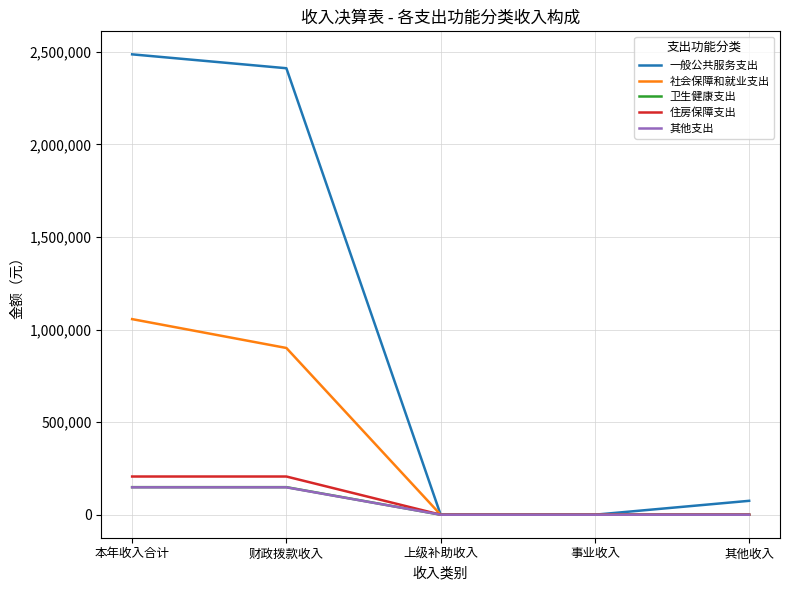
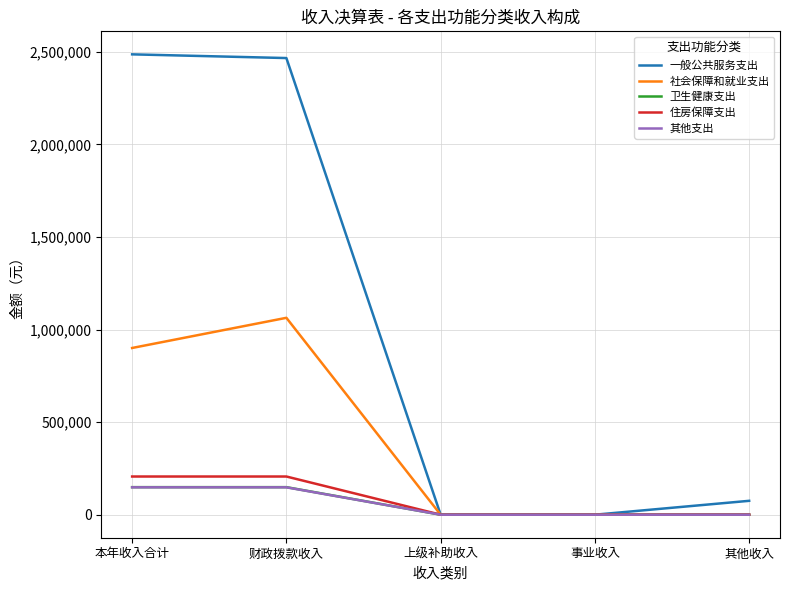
  {
    "一般公共服务支出": {
      "本年收入合计": "2,490,000",
-     "财政拨款收入": "2,410,000",
+     "财政拨款收入": "2,470,000",
      "其他收入": "80,000"
    },
    "社会保障和就业支出": {
-     "本年收入合计": "1,060,000",
-     "财政拨款收入": "900,000"
+     "本年收入合计": "900,000",
+     "财政拨款收入": "1,060,000"
    },
    "其他支出": {
      "本年收入合计": "150,000",
      "财政拨款收入": "150,000"
    },
    "住房保障支出": {
      "本年收入合计": "210,000",
      "财政拨款收入": "210,000"
    }
  }
